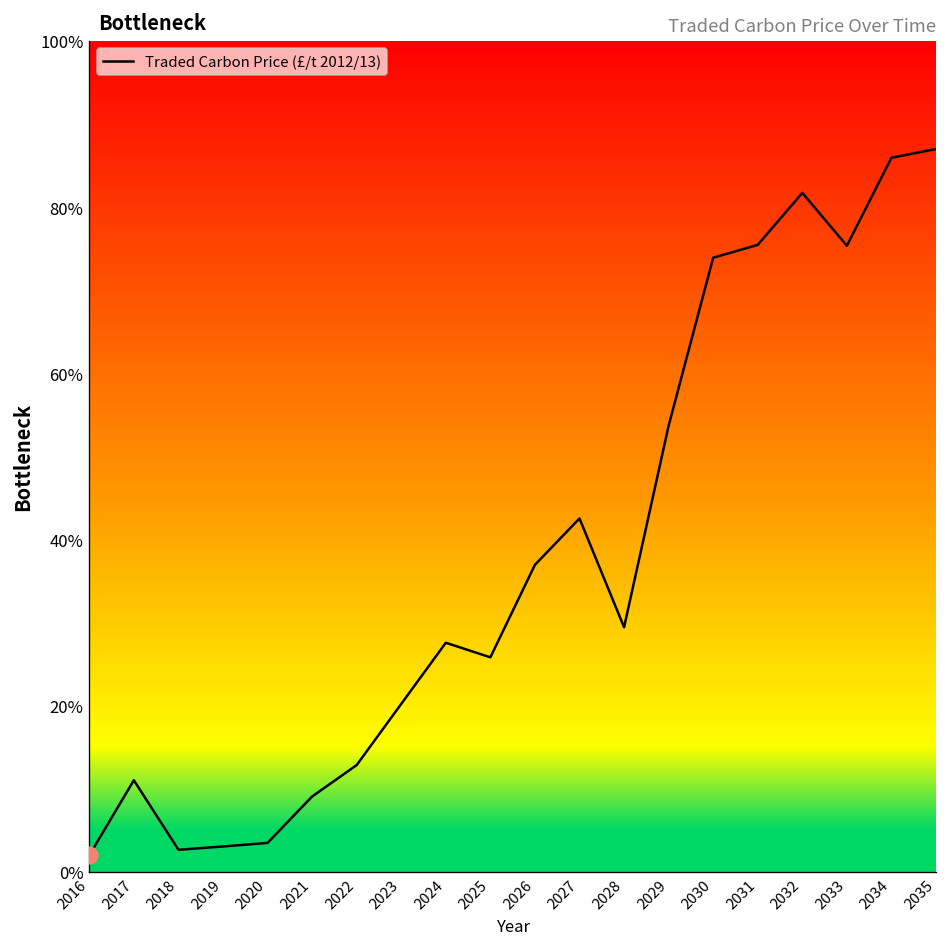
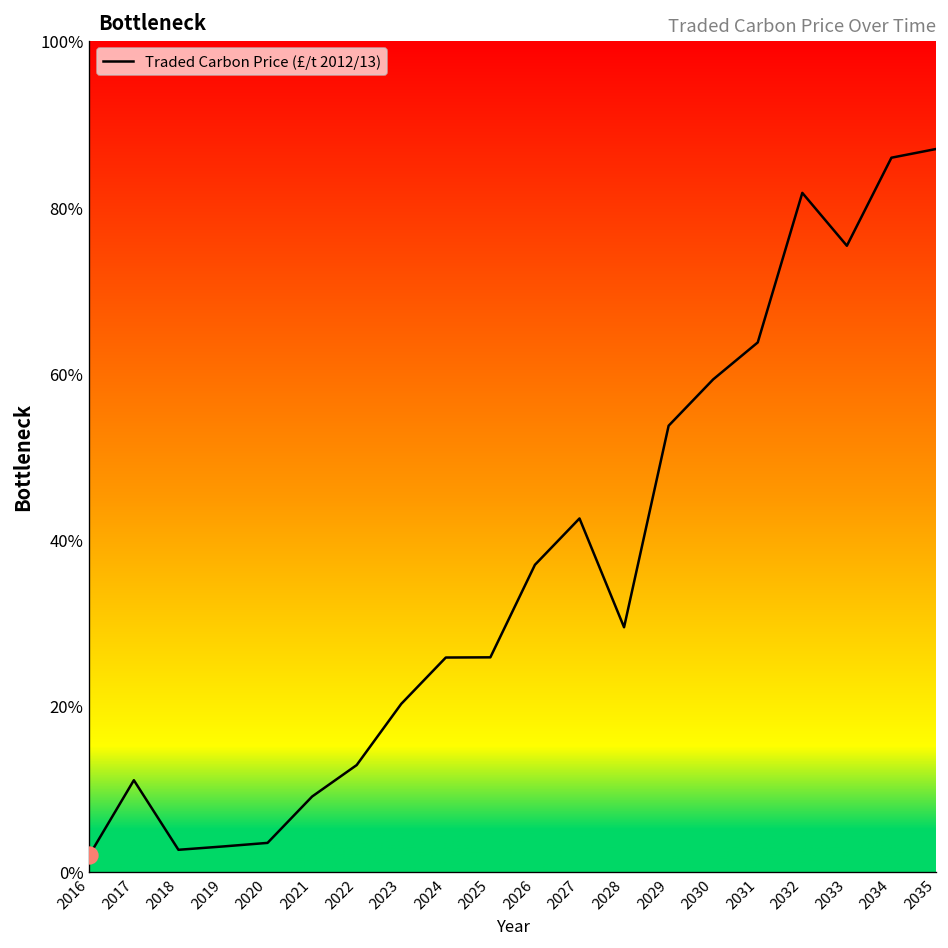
  {
    "Traded Carbon Price (£/t 2012/13)": {
      "2017": "11%",
      "2018": "3%",
      "2019": "3%",
      "2020": "3%",
      "2021": "9%",
      "2022": "13%",
      "2023": "20%",
-     "2024": "28%",
+     "2024": "26%",
      "2025": "26%",
      "2026": "37%",
      "2027": "43%",
      "2028": "29%",
      "2029": "54%",
-     "2030": "74%",
-     "2031": "75%",
+     "2030": "59%",
+     "2031": "64%",
      "2032": "82%",
      "2033": "75%",
      "2034": "86%",
      "2035": "87%"
    }
  }
